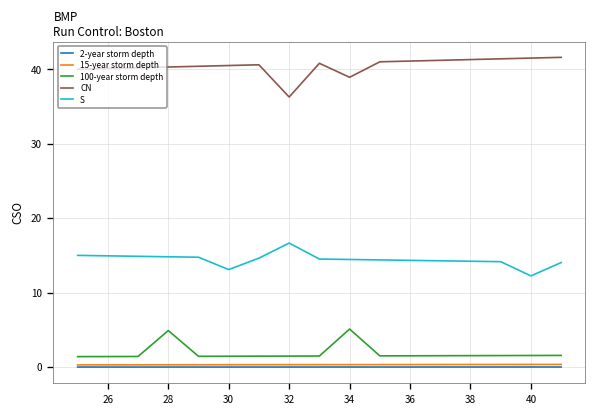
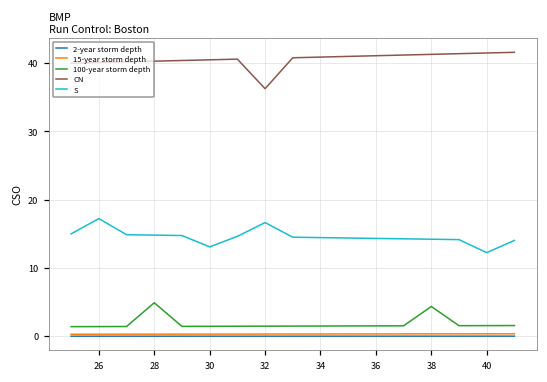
  {
    "100-year storm depth": {
      "26": 1,
      "28": 5,
      "30": 1,
      "32": 1,
-     "34": 5,
+     "34": 1,
      "36": 2,
-     "38": 2,
+     "38": 4,
      "40": 2
    },
    "CN": {
      "28": 40,
      "30": 41,
      "32": 36,
-     "34": 39,
+     "34": 41,
      "36": 41,
      "38": 41,
      "40": 42
    },
    "S": {
-     "26": 15,
+     "26": 17,
      "28": 15,
      "30": 13,
      "32": 17,
      "34": 14,
      "36": 14,
      "38": 14,
      "40": 12
    }
  }
